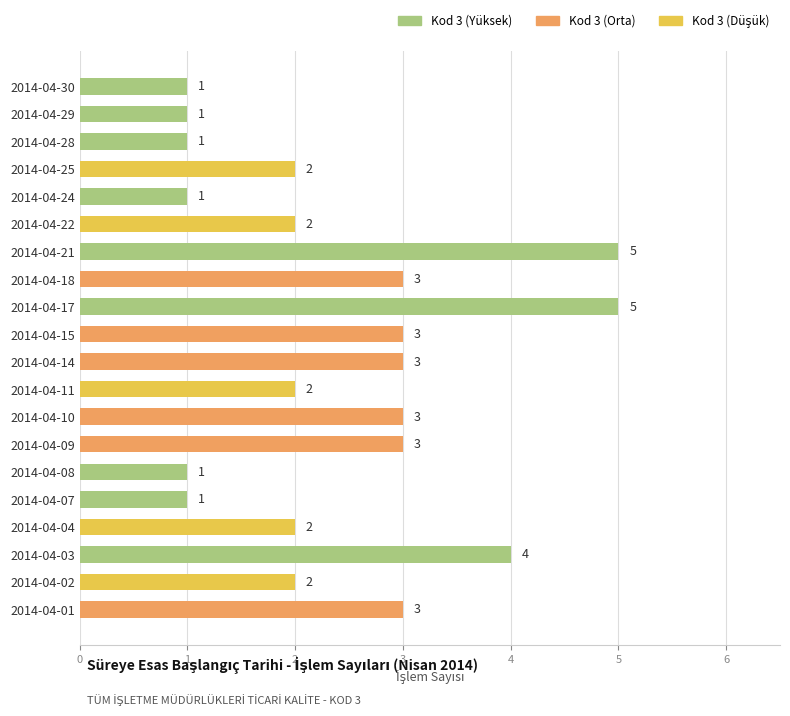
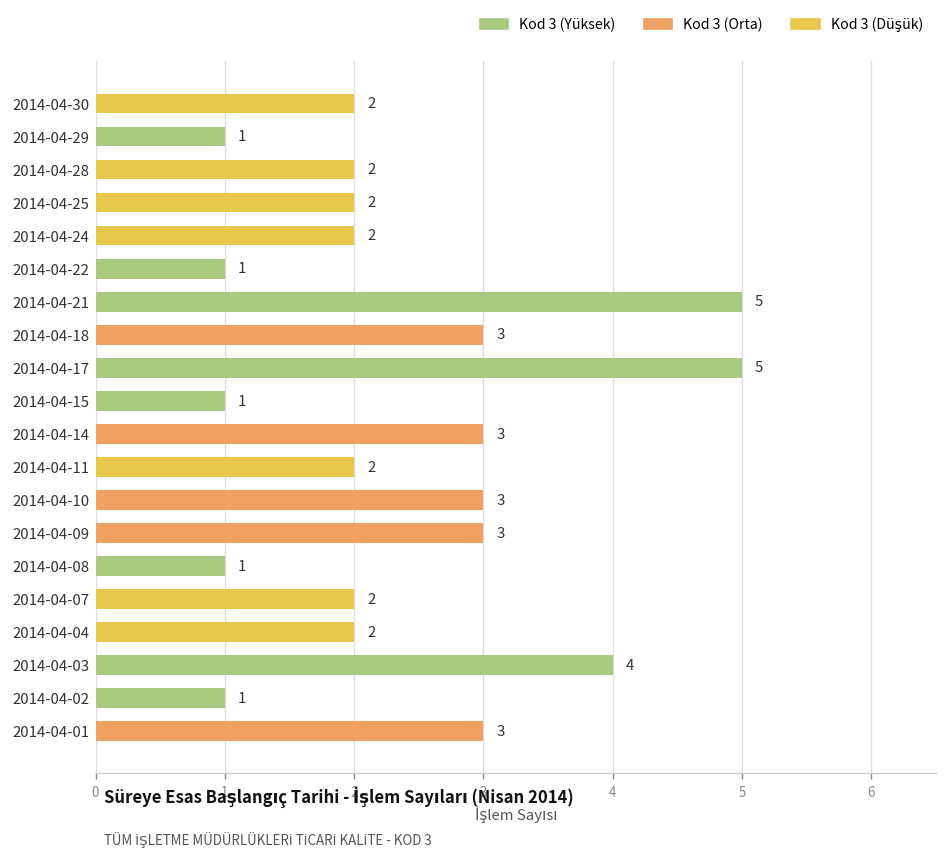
  {
-   "2014-04-30": 1,
+   "2014-04-30": 2,
    "2014-04-29": 1,
-   "2014-04-28": 1,
+   "2014-04-28": 2,
    "2014-04-25": 2,
-   "2014-04-24": 1,
-   "2014-04-22": 2,
+   "2014-04-24": 2,
+   "2014-04-22": 1,
    "2014-04-21": 5,
    "2014-04-18": 3,
    "2014-04-17": 5,
-   "2014-04-15": 3,
+   "2014-04-15": 1,
    "2014-04-14": 3,
    "2014-04-11": 2,
    "2014-04-10": 3,
    "2014-04-09": 3,
    "2014-04-08": 1,
-   "2014-04-07": 1,
+   "2014-04-07": 2,
    "2014-04-04": 2,
    "2014-04-03": 4,
-   "2014-04-02": 2,
+   "2014-04-02": 1,
    "2014-04-01": 3
  }
